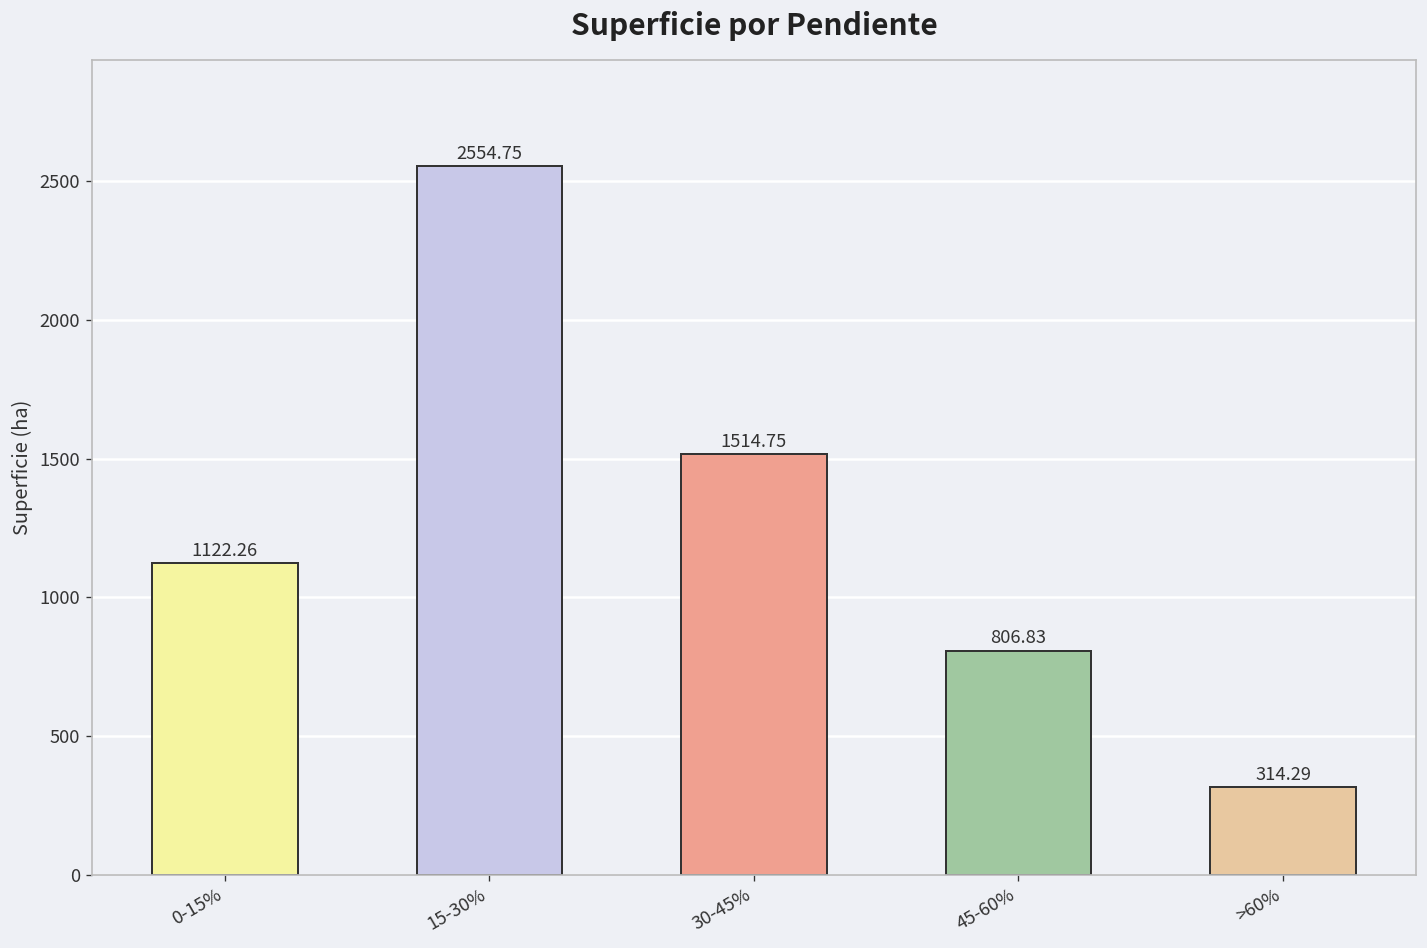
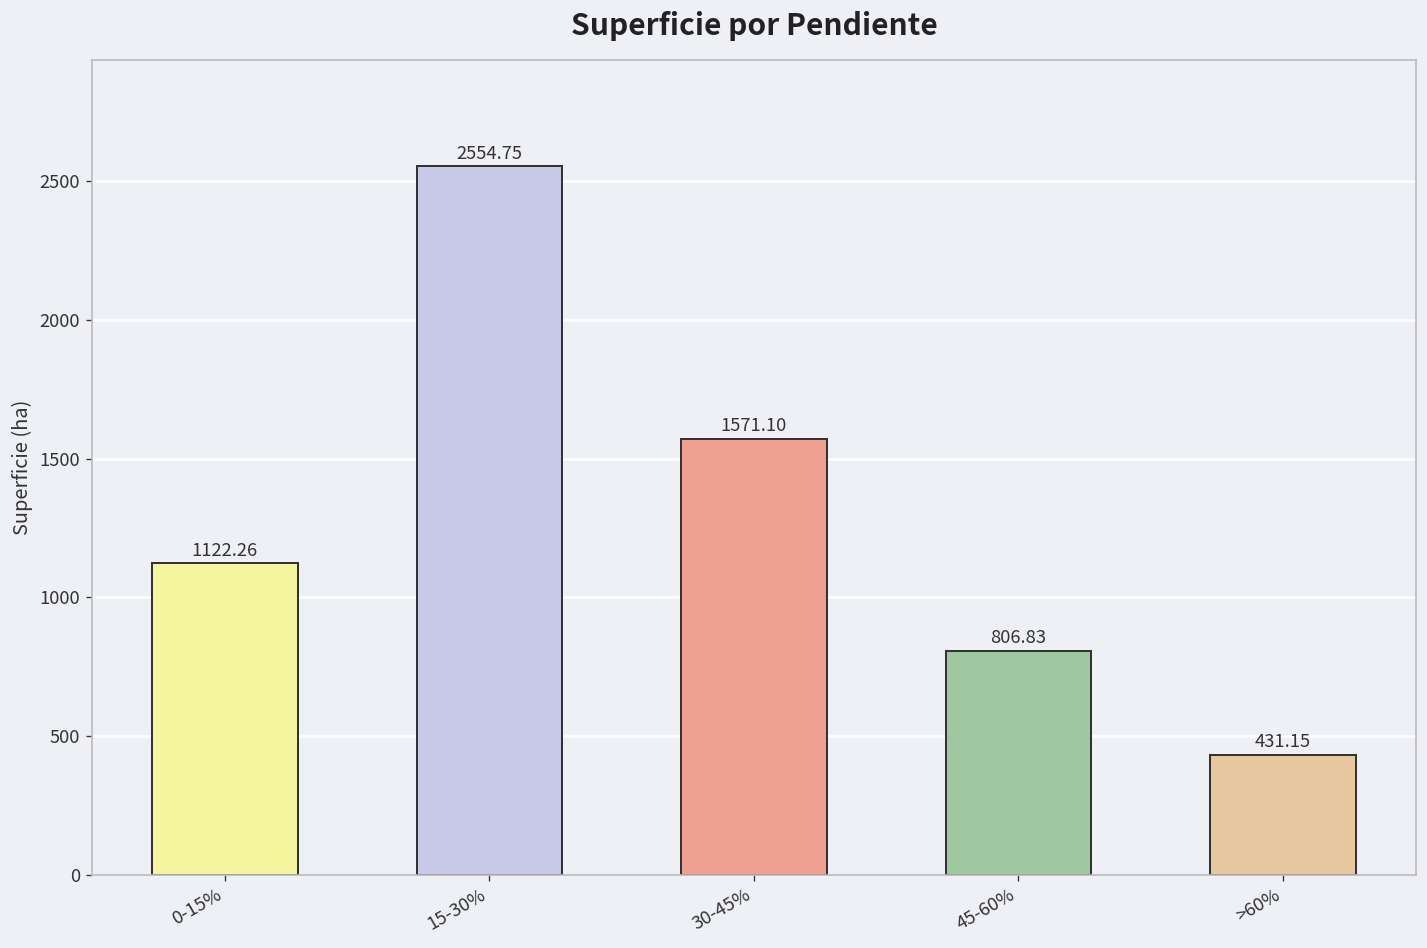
  {
    "0-15%": 1122.26,
    "15-30%": 2554.75,
-   "30-45%": 1514.75,
+   "30-45%": 1571.10,
    "45-60%": 806.83,
-   ">60%": 314.29
+   ">60%": 431.15
  }
